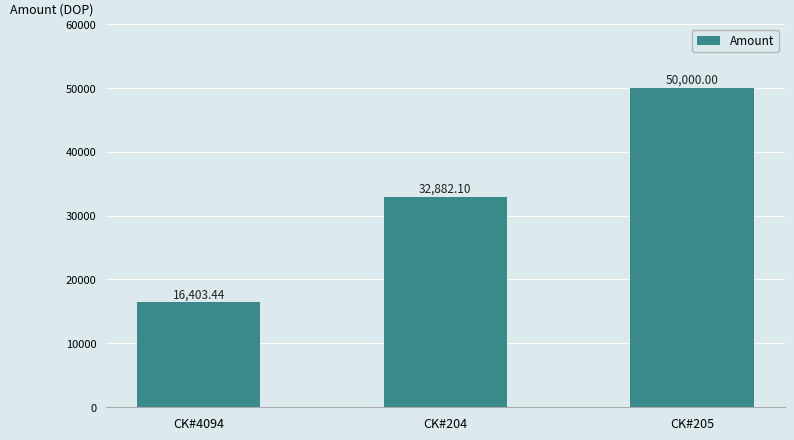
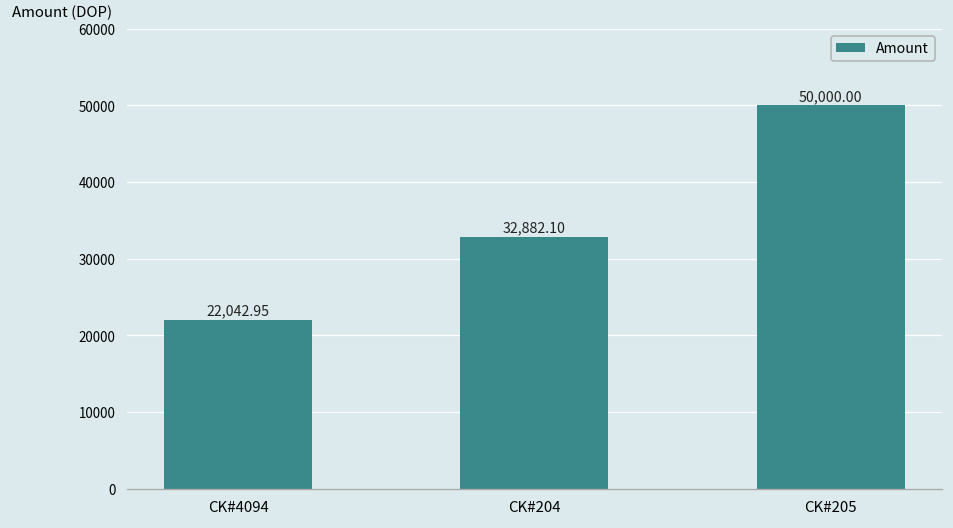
  {
-   "CK#4094": "16,403.44",
+   "CK#4094": "22,042.95",
    "CK#204": "32,882.10",
    "CK#205": "50,000.00"
  }
